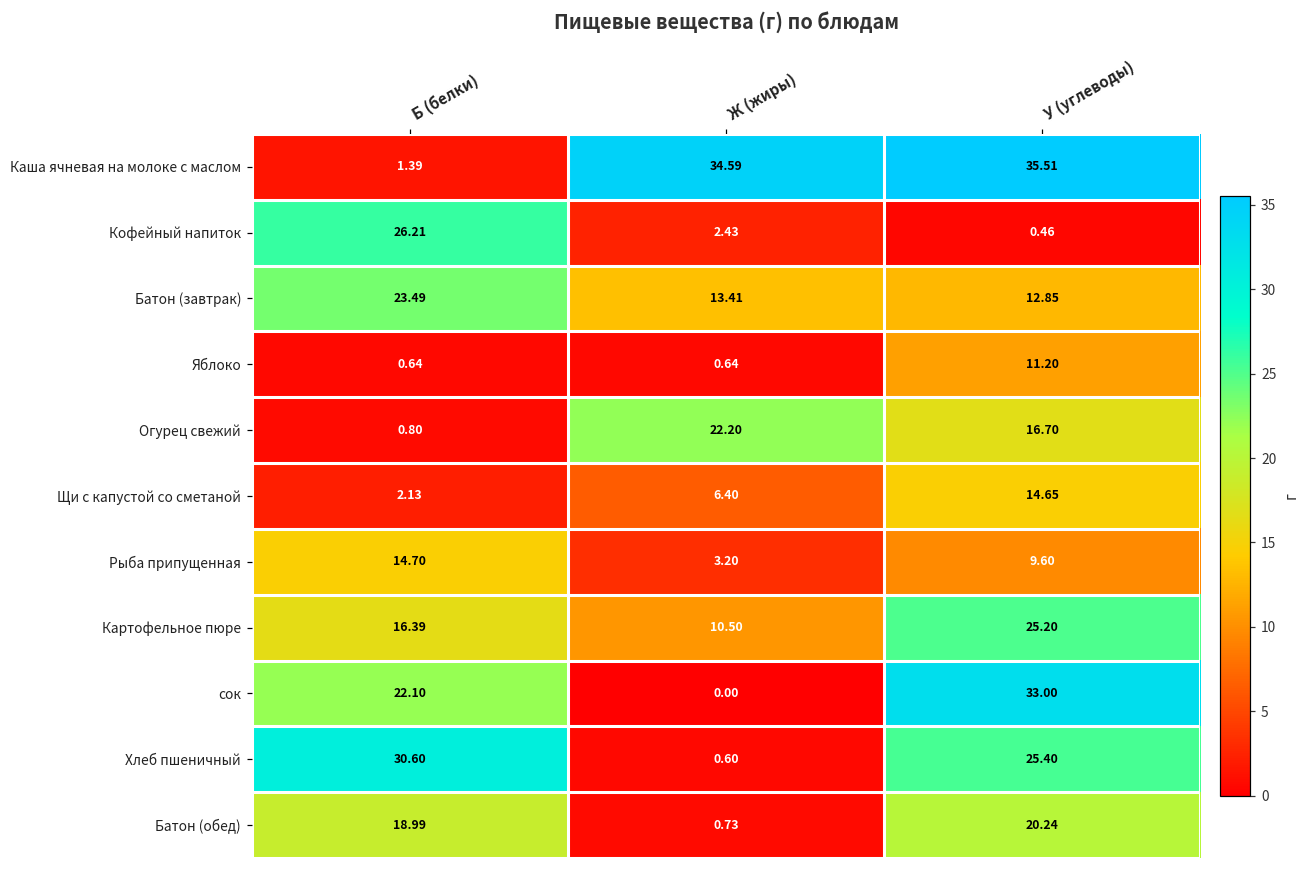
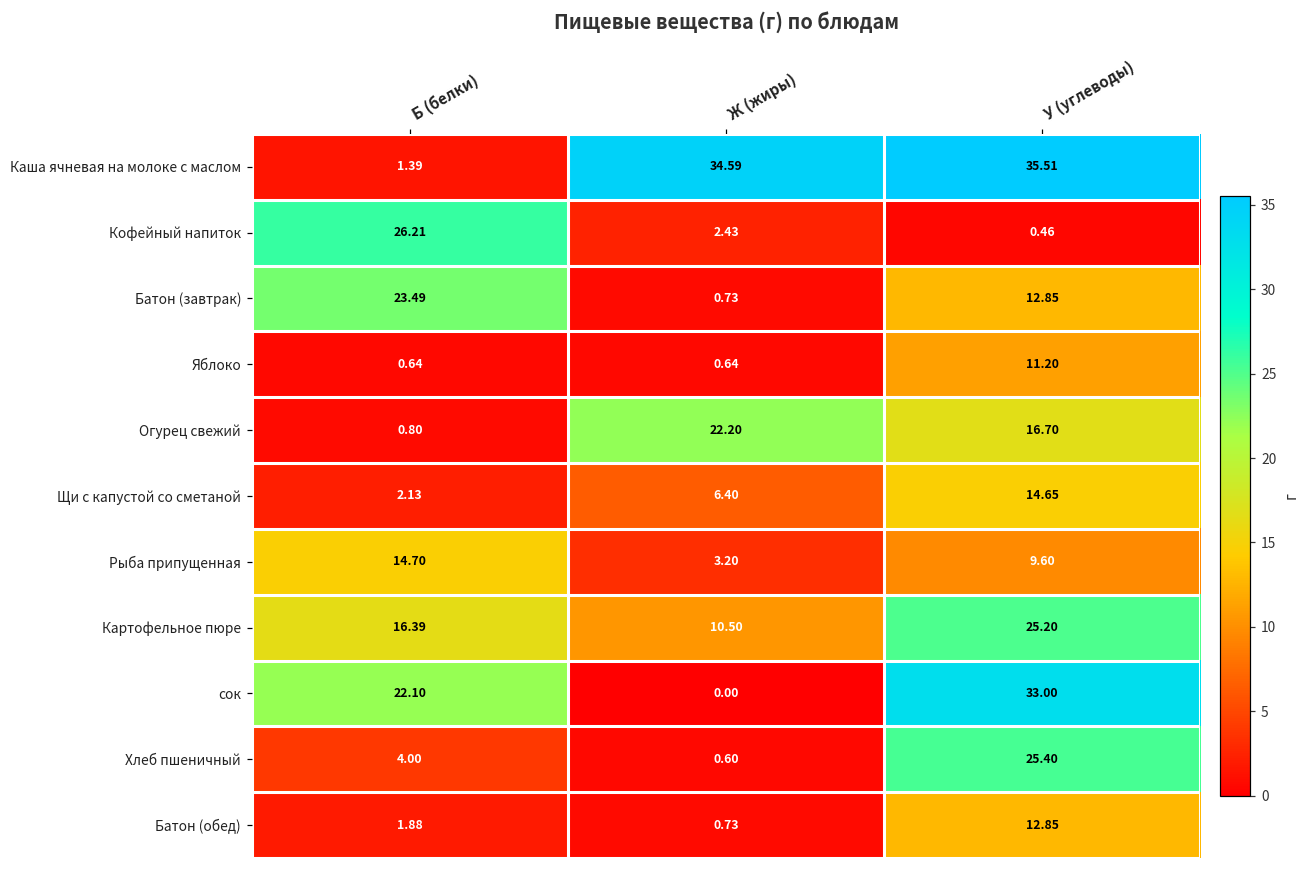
  {
    "Каша ячневая на молоке с маслом": {
      "Б (белки)": 1.39,
      "Ж (жиры)": 34.59,
      "У (углеводы)": 35.51
    },
    "Кофейный напиток": {
      "Б (белки)": 26.21,
      "Ж (жиры)": 2.43,
      "У (углеводы)": 0.46
    },
    "Батон (завтрак)": {
      "Б (белки)": 23.49,
-     "Ж (жиры)": 13.41,
+     "Ж (жиры)": 0.73,
      "У (углеводы)": 12.85
    },
    "Яблоко": {
      "Б (белки)": 0.64,
      "Ж (жиры)": 0.64,
      "У (углеводы)": 11.20
    },
    "Огурец свежий": {
      "Б (белки)": 0.80,
      "Ж (жиры)": 22.20,
      "У (углеводы)": 16.70
    },
    "Щи с капустой со сметаной": {
      "Б (белки)": 2.13,
      "Ж (жиры)": 6.40,
      "У (углеводы)": 14.65
    },
    "Рыба припущенная": {
      "Б (белки)": 14.70,
      "Ж (жиры)": 3.20,
      "У (углеводы)": 9.60
    },
    "Картофельное пюре": {
      "Б (белки)": 16.39,
      "Ж (жиры)": 10.50,
      "У (углеводы)": 25.20
    },
    "сок": {
      "Б (белки)": 22.10,
      "Ж (жиры)": 0.00,
      "У (углеводы)": 33.00
    },
    "Хлеб пшеничный": {
-     "Б (белки)": 30.60,
+     "Б (белки)": 4.00,
      "Ж (жиры)": 0.60,
      "У (углеводы)": 25.40
    },
    "Батон (обед)": {
-     "Б (белки)": 18.99,
+     "Б (белки)": 1.88,
      "Ж (жиры)": 0.73,
-     "У (углеводы)": 20.24
+     "У (углеводы)": 12.85
    }
  }
